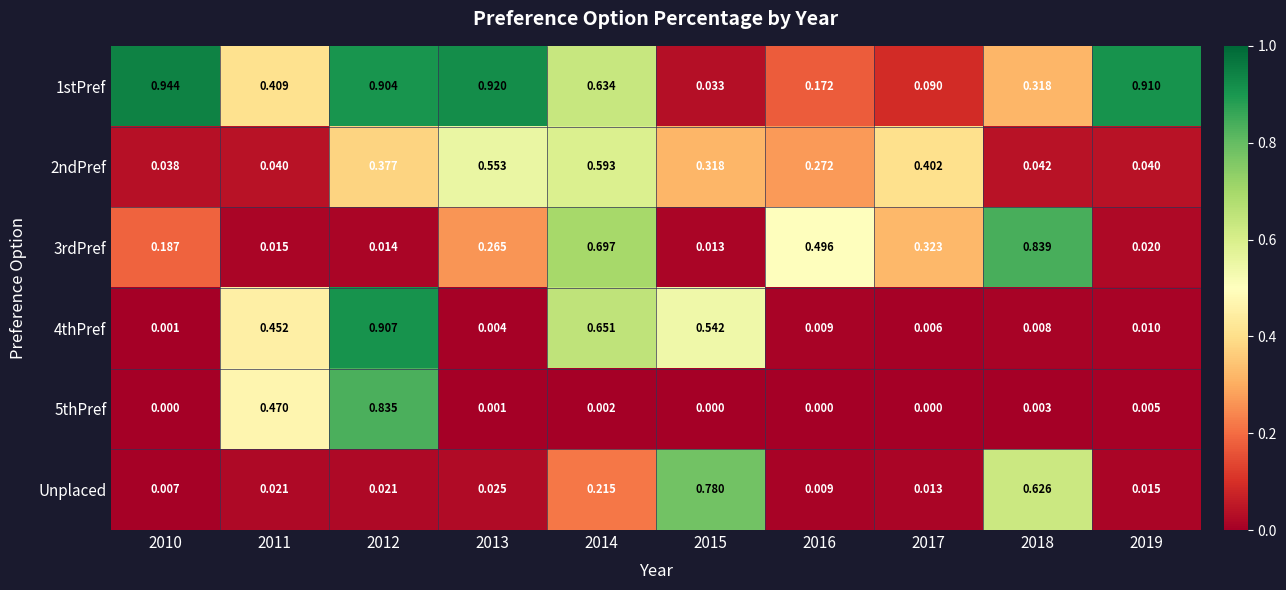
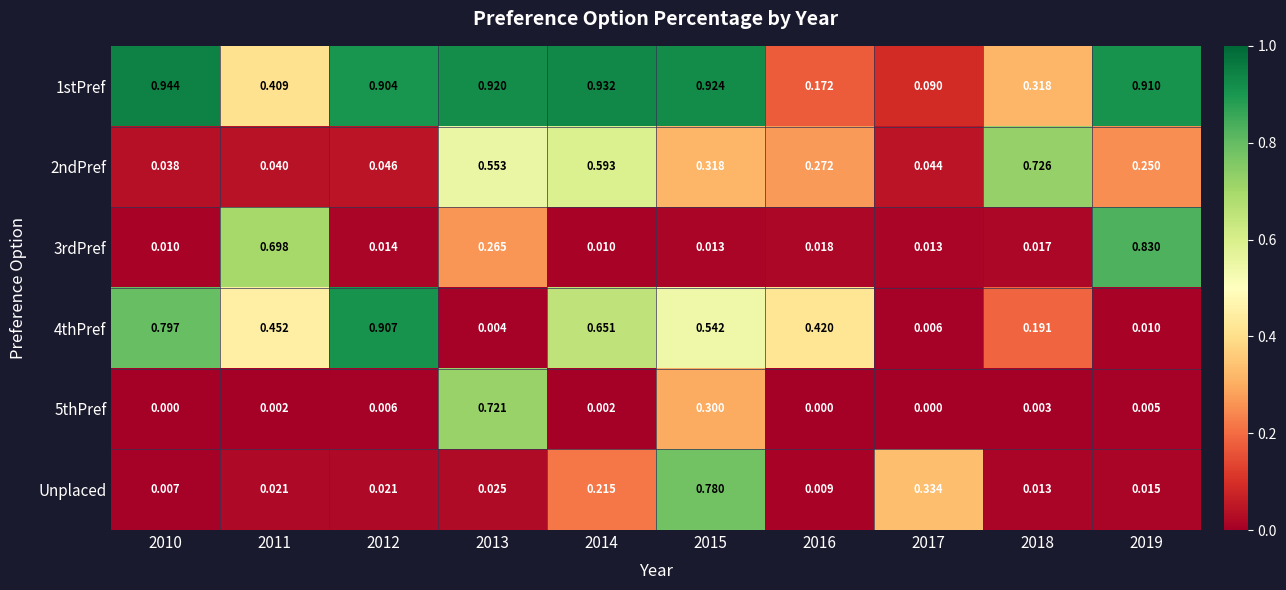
  {
    "1stPref": {
      "2010": 0.944,
      "2011": 0.409,
      "2012": 0.904,
      "2013": 0.920,
-     "2014": 0.634,
-     "2015": 0.033,
+     "2014": 0.932,
+     "2015": 0.924,
      "2016": 0.172,
      "2017": 0.090,
      "2018": 0.318,
      "2019": 0.910
    },
    "2ndPref": {
      "2010": 0.038,
      "2011": 0.040,
-     "2012": 0.377,
+     "2012": 0.046,
      "2013": 0.553,
      "2014": 0.593,
      "2015": 0.318,
      "2016": 0.272,
-     "2017": 0.402,
-     "2018": 0.042,
-     "2019": 0.040
+     "2017": 0.044,
+     "2018": 0.726,
+     "2019": 0.250
    },
    "3rdPref": {
-     "2010": 0.187,
-     "2011": 0.015,
+     "2010": 0.010,
+     "2011": 0.698,
      "2012": 0.014,
      "2013": 0.265,
-     "2014": 0.697,
+     "2014": 0.010,
      "2015": 0.013,
-     "2016": 0.496,
-     "2017": 0.323,
-     "2018": 0.839,
-     "2019": 0.020
+     "2016": 0.018,
+     "2017": 0.013,
+     "2018": 0.017,
+     "2019": 0.830
    },
    "4thPref": {
-     "2010": 0.001,
+     "2010": 0.797,
      "2011": 0.452,
      "2012": 0.907,
      "2013": 0.004,
      "2014": 0.651,
      "2015": 0.542,
-     "2016": 0.009,
+     "2016": 0.420,
      "2017": 0.006,
-     "2018": 0.008,
+     "2018": 0.191,
      "2019": 0.010
    },
    "5thPref": {
      "2010": 0.000,
-     "2011": 0.470,
-     "2012": 0.835,
-     "2013": 0.001,
+     "2011": 0.002,
+     "2012": 0.006,
+     "2013": 0.721,
      "2014": 0.002,
-     "2015": 0.000,
+     "2015": 0.300,
      "2016": 0.000,
      "2017": 0.000,
      "2018": 0.003,
      "2019": 0.005
    },
    "Unplaced": {
      "2010": 0.007,
      "2011": 0.021,
      "2012": 0.021,
      "2013": 0.025,
      "2014": 0.215,
      "2015": 0.780,
      "2016": 0.009,
-     "2017": 0.013,
-     "2018": 0.626,
+     "2017": 0.334,
+     "2018": 0.013,
      "2019": 0.015
    }
  }
